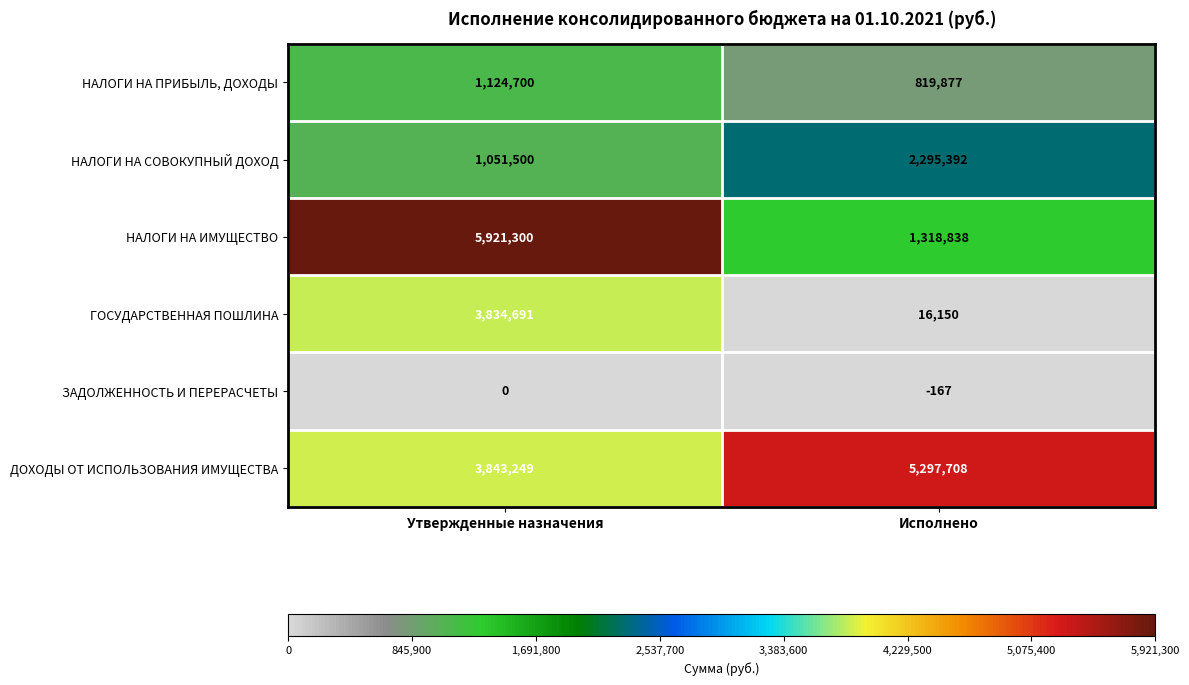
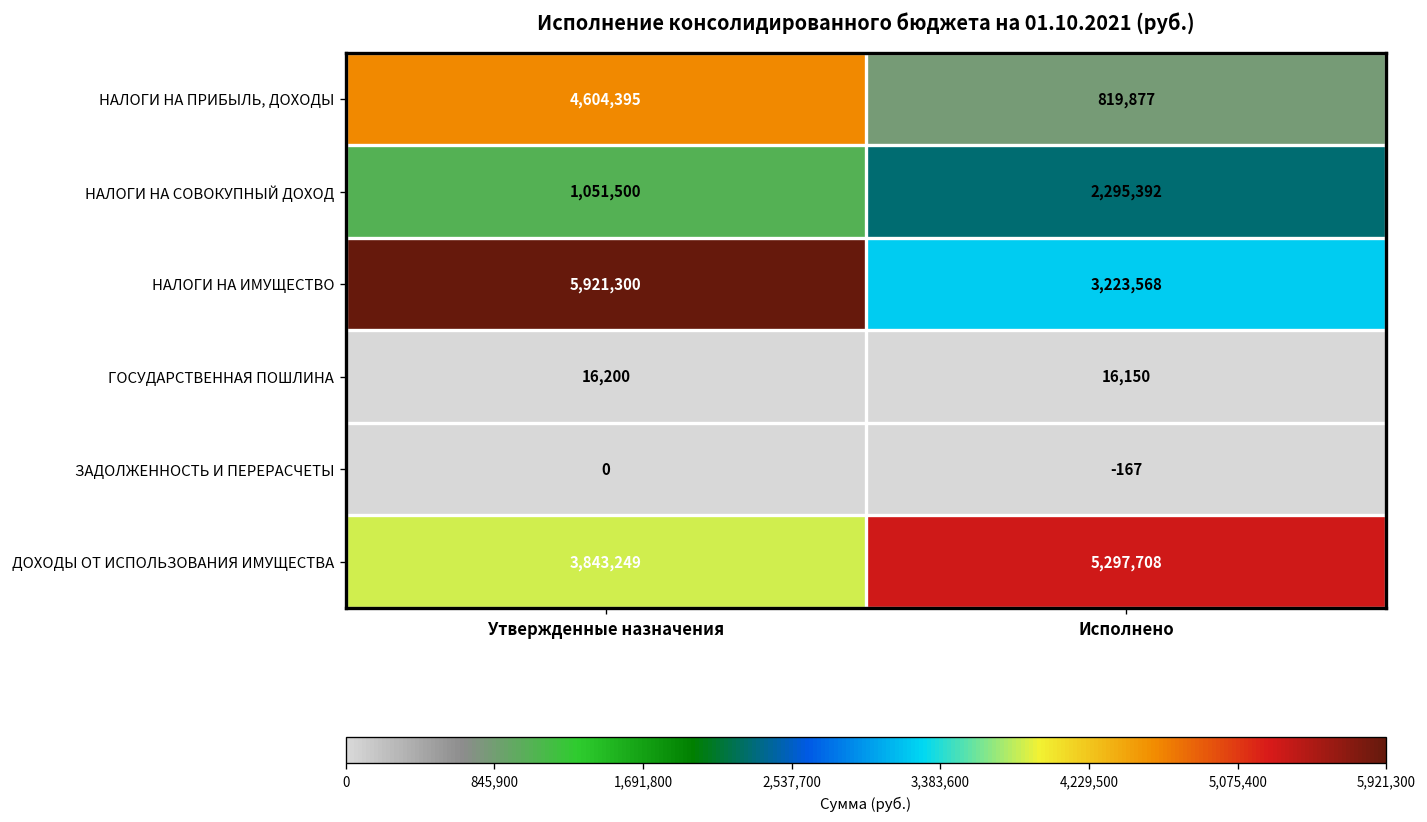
  {
    "НАЛОГИ НА ПРИБЫЛЬ, ДОХОДЫ": {
-     "Утвержденные назначения": "1,124,700",
+     "Утвержденные назначения": "4,604,395",
      "Исполнено": "819,877"
    },
    "НАЛОГИ НА СОВОКУПНЫЙ ДОХОД": {
      "Утвержденные назначения": "1,051,500",
      "Исполнено": "2,295,392"
    },
    "НАЛОГИ НА ИМУЩЕСТВО": {
      "Утвержденные назначения": "5,921,300",
-     "Исполнено": "1,318,838"
+     "Исполнено": "3,223,568"
    },
    "ГОСУДАРСТВЕННАЯ ПОШЛИНА": {
-     "Утвержденные назначения": "3,834,691",
+     "Утвержденные назначения": "16,200",
      "Исполнено": "16,150"
    },
    "ЗАДОЛЖЕННОСТЬ И ПЕРЕРАСЧЕТЫ": {
      "Утвержденные назначения": "0",
      "Исполнено": "-167"
    },
    "ДОХОДЫ ОТ ИСПОЛЬЗОВАНИЯ ИМУЩЕСТВА": {
      "Утвержденные назначения": "3,843,249",
      "Исполнено": "5,297,708"
    }
  }
